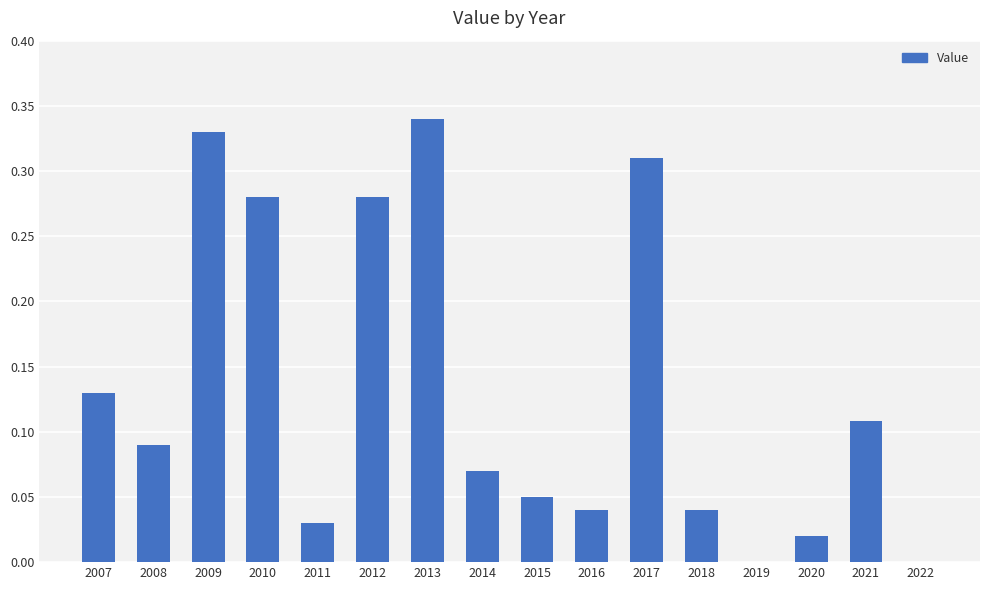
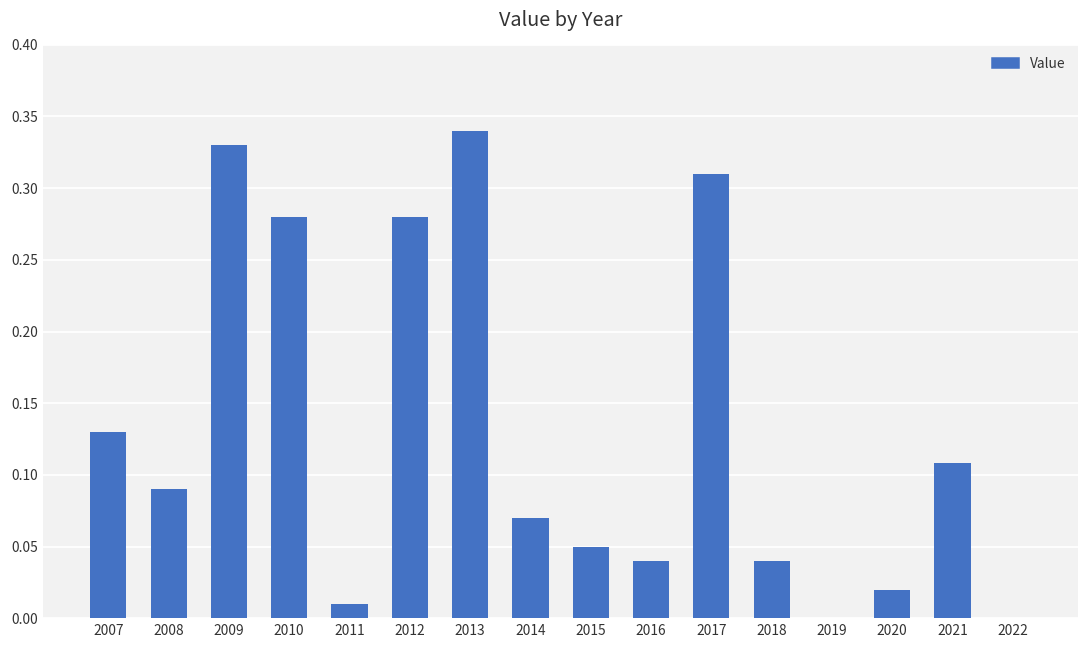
  {
    "2007": 0.13,
    "2008": 0.09,
    "2009": 0.33,
    "2010": 0.28,
-   "2011": 0.03,
+   "2011": 0.01,
    "2012": 0.28,
    "2013": 0.34,
    "2014": 0.07,
    "2015": 0.05,
    "2016": 0.04,
    "2017": 0.31,
    "2018": 0.04,
    "2019": 0.00,
    "2020": 0.02,
    "2021": 0.11,
    "2022": 0.00
  }
